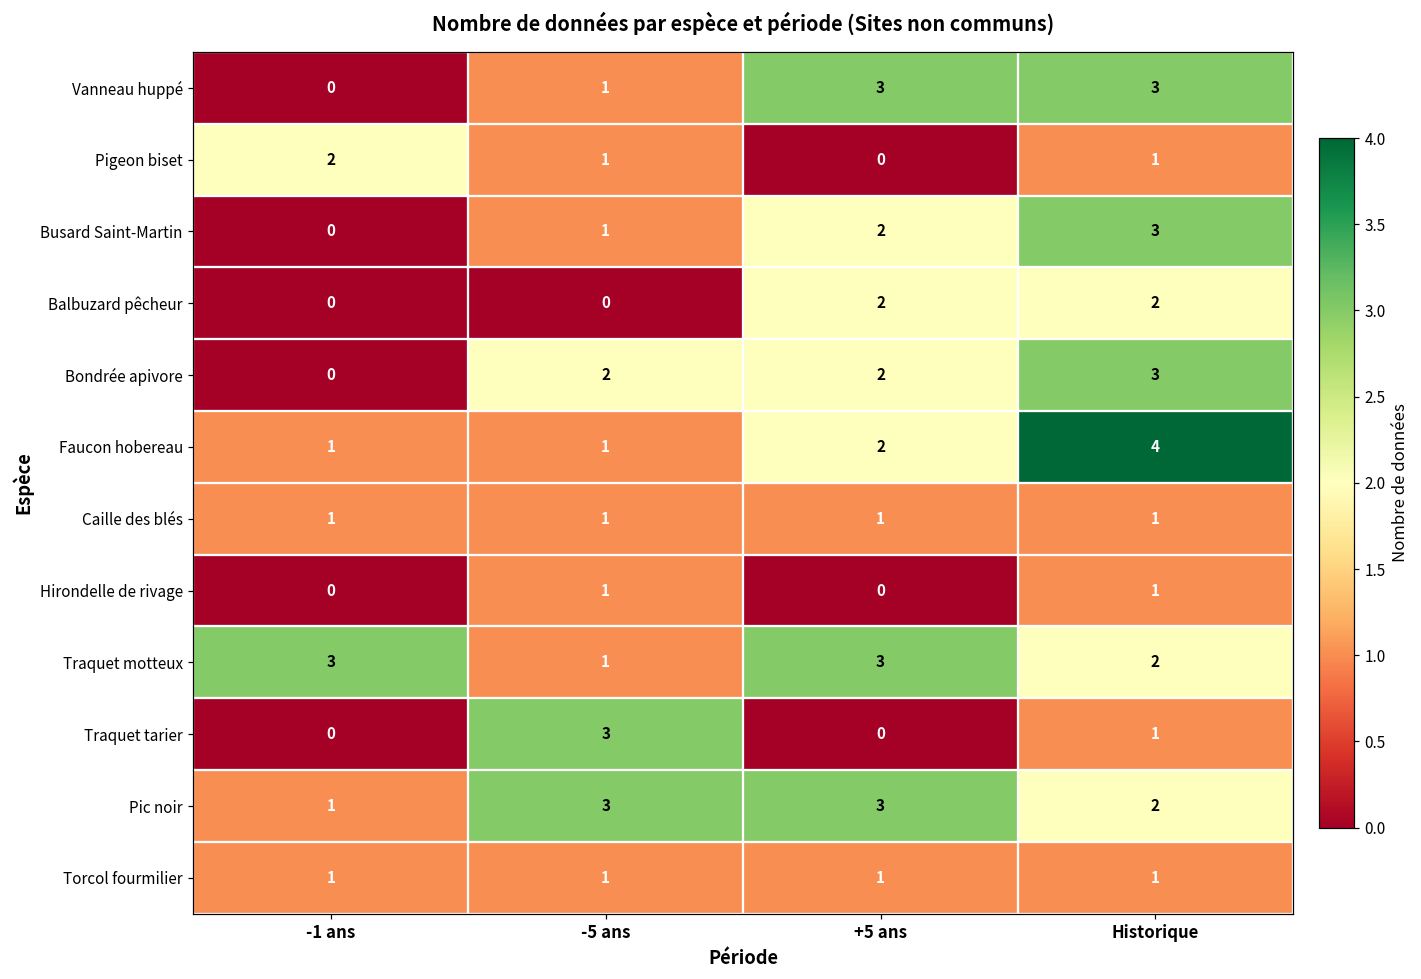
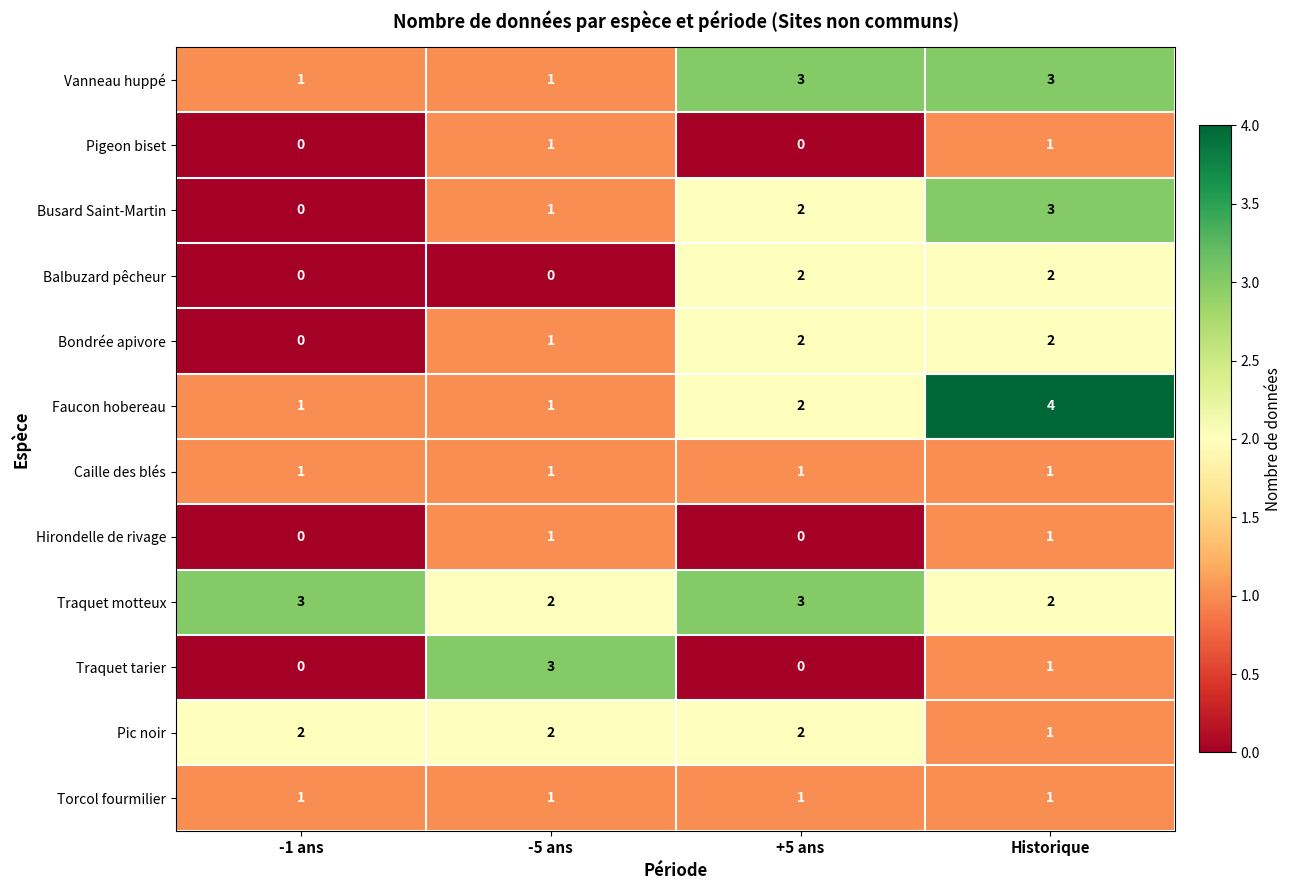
  {
    "Vanneau huppé": {
-     "-1 ans": 0,
+     "-1 ans": 1,
      "-5 ans": 1,
      "+5 ans": 3,
      "Historique": 3
    },
    "Pigeon biset": {
-     "-1 ans": 2,
+     "-1 ans": 0,
      "-5 ans": 1,
      "+5 ans": 0,
      "Historique": 1
    },
    "Busard Saint-Martin": {
      "-1 ans": 0,
      "-5 ans": 1,
      "+5 ans": 2,
      "Historique": 3
    },
    "Balbuzard pêcheur": {
      "-1 ans": 0,
      "-5 ans": 0,
      "+5 ans": 2,
      "Historique": 2
    },
    "Bondrée apivore": {
      "-1 ans": 0,
-     "-5 ans": 2,
+     "-5 ans": 1,
      "+5 ans": 2,
-     "Historique": 3
+     "Historique": 2
    },
    "Faucon hobereau": {
      "-1 ans": 1,
      "-5 ans": 1,
      "+5 ans": 2,
      "Historique": 4
    },
    "Caille des blés": {
      "-1 ans": 1,
      "-5 ans": 1,
      "+5 ans": 1,
      "Historique": 1
    },
    "Hirondelle de rivage": {
      "-1 ans": 0,
      "-5 ans": 1,
      "+5 ans": 0,
      "Historique": 1
    },
    "Traquet motteux": {
      "-1 ans": 3,
-     "-5 ans": 1,
+     "-5 ans": 2,
      "+5 ans": 3,
      "Historique": 2
    },
    "Traquet tarier": {
      "-1 ans": 0,
      "-5 ans": 3,
      "+5 ans": 0,
      "Historique": 1
    },
    "Pic noir": {
-     "-1 ans": 1,
-     "-5 ans": 3,
-     "+5 ans": 3,
-     "Historique": 2
+     "-1 ans": 2,
+     "-5 ans": 2,
+     "+5 ans": 2,
+     "Historique": 1
    },
    "Torcol fourmilier": {
      "-1 ans": 1,
      "-5 ans": 1,
      "+5 ans": 1,
      "Historique": 1
    }
  }
